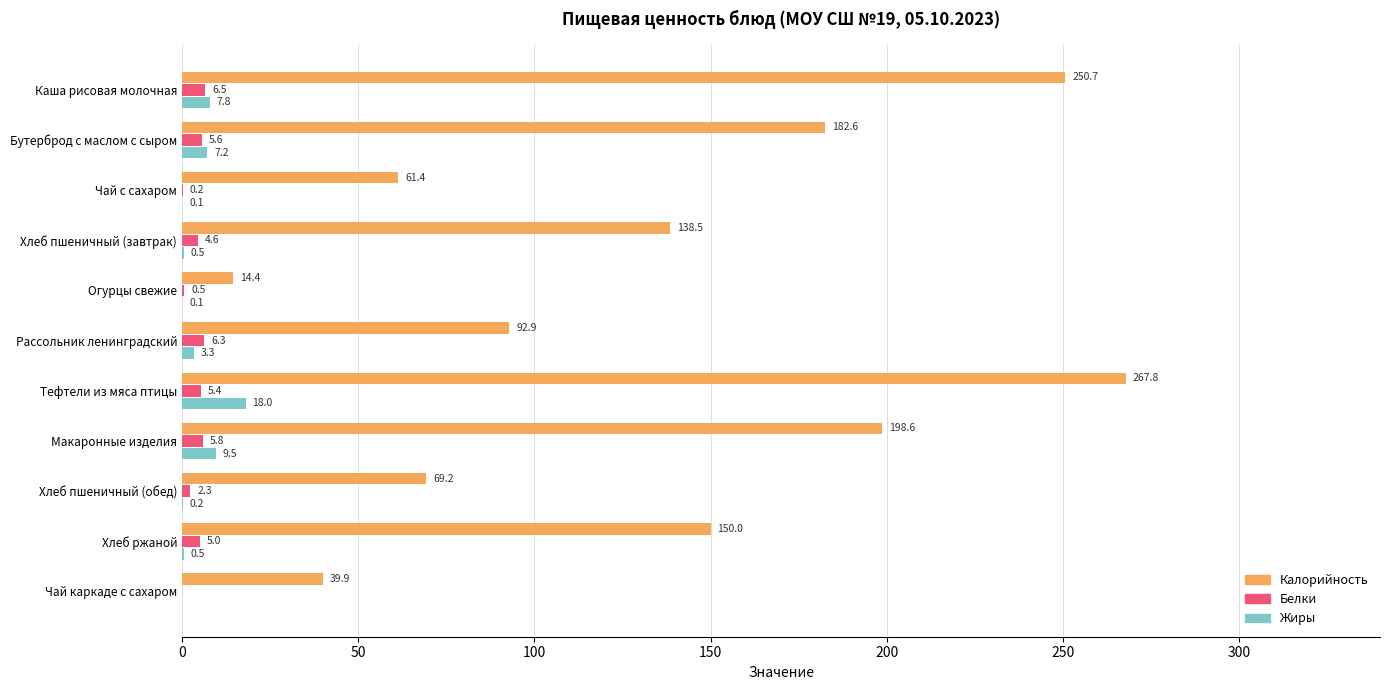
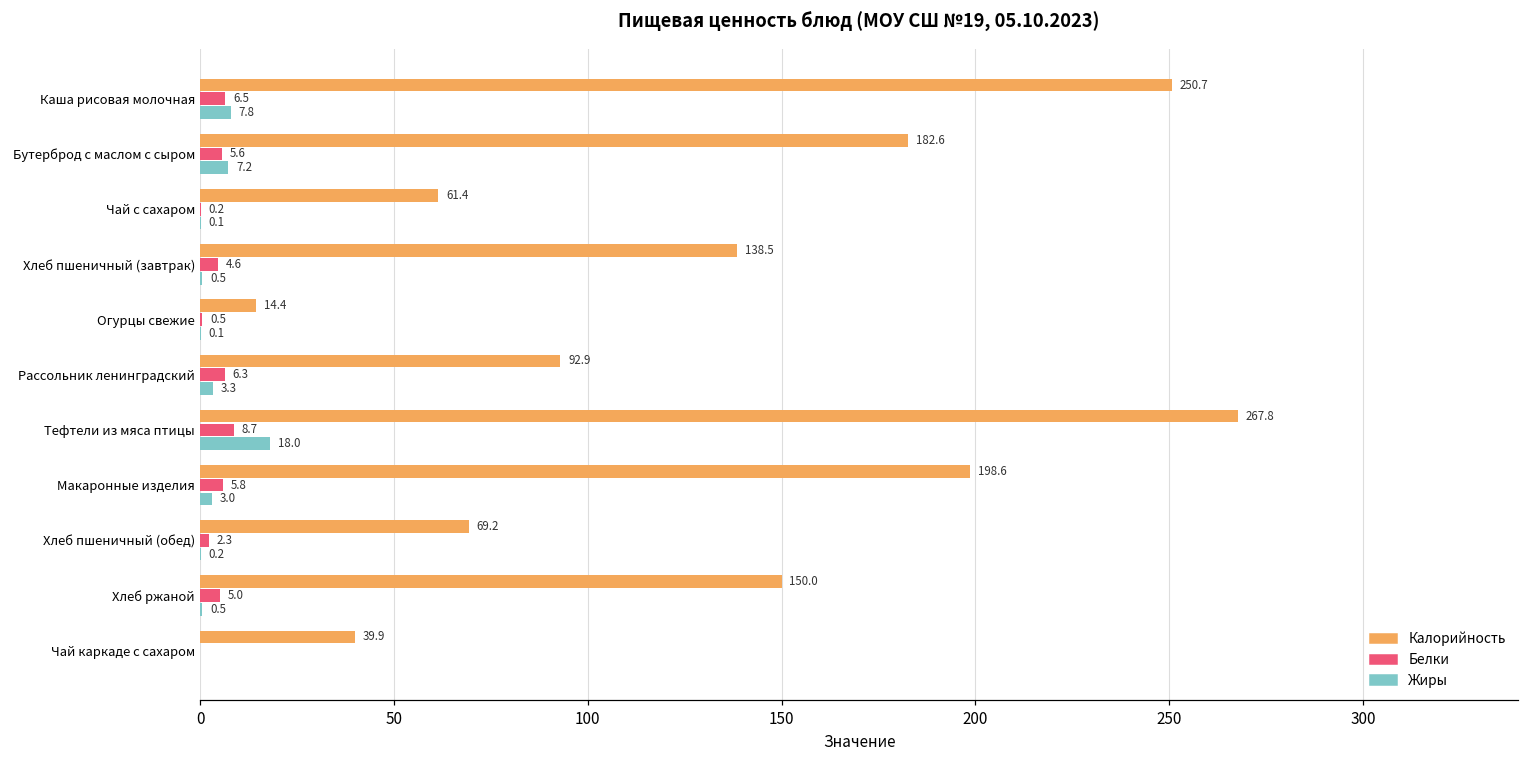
  {
    "Калорийность": {
      "Каша рисовая молочная": 250.7,
      "Бутерброд с маслом с сыром": 182.6,
      "Чай с сахаром": 61.4,
      "Хлеб пшеничный (завтрак)": 138.5,
      "Огурцы свежие": 14.4,
      "Рассольник ленинградский": 92.9,
      "Тефтели из мяса птицы": 267.8,
      "Макаронные изделия": 198.6,
      "Хлеб пшеничный (обед)": 69.2,
      "Хлеб ржаной": 150.0,
      "Чай каркаде с сахаром": 39.9
    },
    "Белки": {
      "Каша рисовая молочная": 6.5,
      "Бутерброд с маслом с сыром": 5.6,
      "Чай с сахаром": 0.2,
      "Хлеб пшеничный (завтрак)": 4.6,
      "Огурцы свежие": 0.5,
      "Рассольник ленинградский": 6.3,
-     "Тефтели из мяса птицы": 5.4,
+     "Тефтели из мяса птицы": 8.7,
      "Макаронные изделия": 5.8,
      "Хлеб пшеничный (обед)": 2.3,
      "Хлеб ржаной": 5.0
    },
    "Жиры": {
      "Каша рисовая молочная": 7.8,
      "Бутерброд с маслом с сыром": 7.2,
      "Чай с сахаром": 0.1,
      "Хлеб пшеничный (завтрак)": 0.5,
      "Огурцы свежие": 0.1,
      "Рассольник ленинградский": 3.3,
      "Тефтели из мяса птицы": 18.0,
-     "Макаронные изделия": 9.5,
+     "Макаронные изделия": 3.0,
      "Хлеб пшеничный (обед)": 0.2,
      "Хлеб ржаной": 0.5
    }
  }
